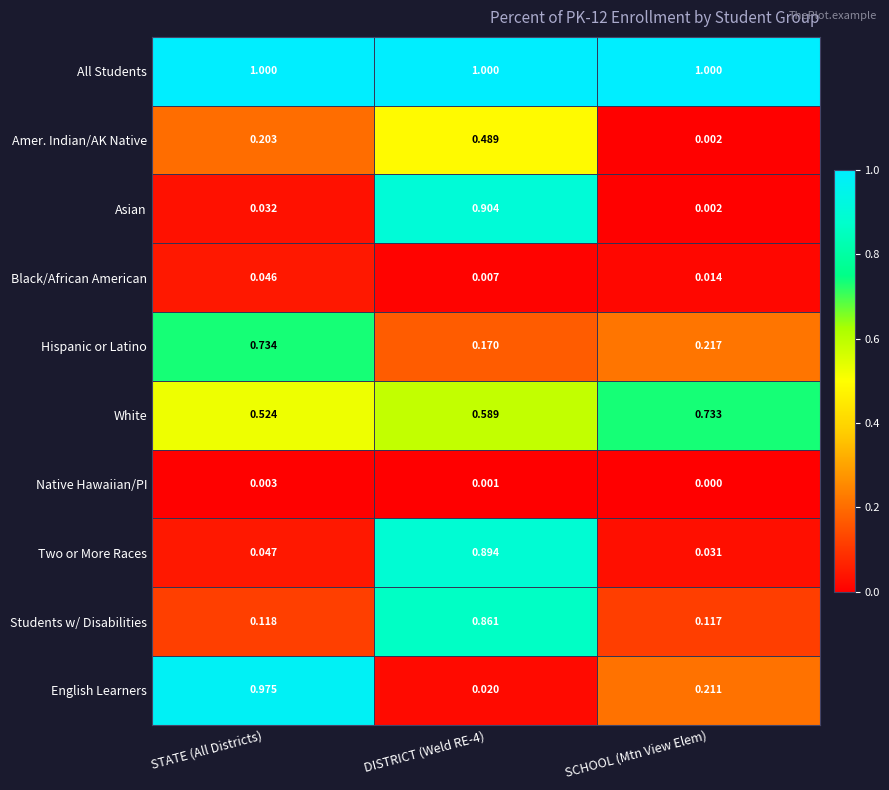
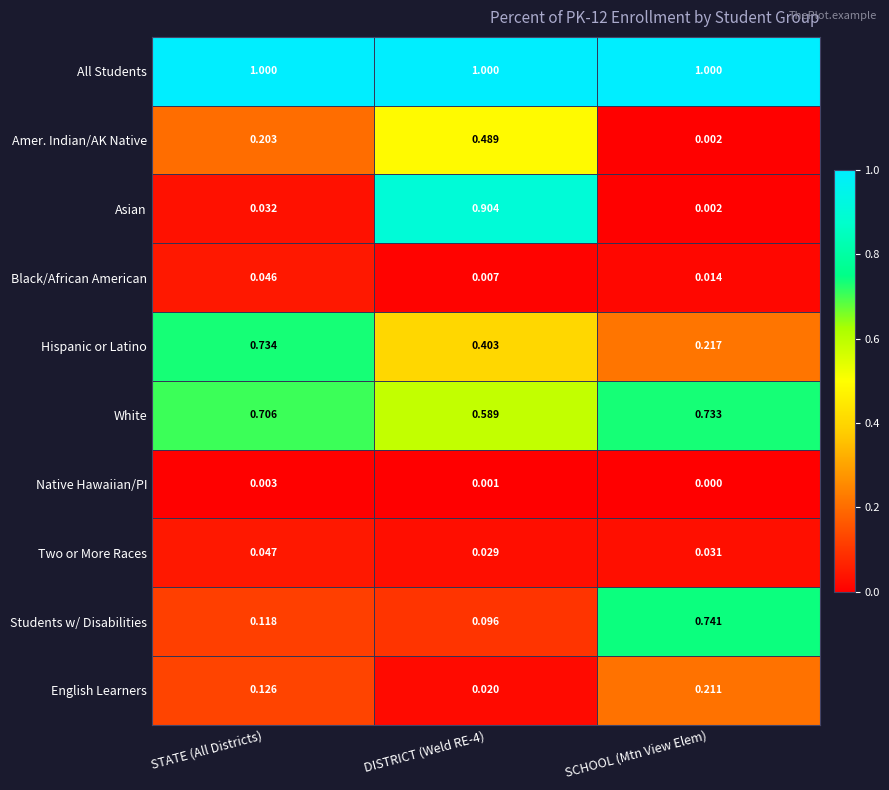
  {
    "All Students": {
      "STATE (All Districts)": 1.000,
      "DISTRICT (Weld RE-4)": 1.000,
      "SCHOOL (Mtn View Elem)": 1.000
    },
    "Amer. Indian/AK Native": {
      "STATE (All Districts)": 0.203,
      "DISTRICT (Weld RE-4)": 0.489,
      "SCHOOL (Mtn View Elem)": 0.002
    },
    "Asian": {
      "STATE (All Districts)": 0.032,
      "DISTRICT (Weld RE-4)": 0.904,
      "SCHOOL (Mtn View Elem)": 0.002
    },
    "Black/African American": {
      "STATE (All Districts)": 0.046,
      "DISTRICT (Weld RE-4)": 0.007,
      "SCHOOL (Mtn View Elem)": 0.014
    },
    "Hispanic or Latino": {
      "STATE (All Districts)": 0.734,
-     "DISTRICT (Weld RE-4)": 0.170,
+     "DISTRICT (Weld RE-4)": 0.403,
      "SCHOOL (Mtn View Elem)": 0.217
    },
    "White": {
-     "STATE (All Districts)": 0.524,
+     "STATE (All Districts)": 0.706,
      "DISTRICT (Weld RE-4)": 0.589,
      "SCHOOL (Mtn View Elem)": 0.733
    },
    "Native Hawaiian/PI": {
      "STATE (All Districts)": 0.003,
      "DISTRICT (Weld RE-4)": 0.001,
      "SCHOOL (Mtn View Elem)": 0.000
    },
    "Two or More Races": {
      "STATE (All Districts)": 0.047,
-     "DISTRICT (Weld RE-4)": 0.894,
+     "DISTRICT (Weld RE-4)": 0.029,
      "SCHOOL (Mtn View Elem)": 0.031
    },
    "Students w/ Disabilities": {
      "STATE (All Districts)": 0.118,
-     "DISTRICT (Weld RE-4)": 0.861,
-     "SCHOOL (Mtn View Elem)": 0.117
+     "DISTRICT (Weld RE-4)": 0.096,
+     "SCHOOL (Mtn View Elem)": 0.741
    },
    "English Learners": {
-     "STATE (All Districts)": 0.975,
+     "STATE (All Districts)": 0.126,
      "DISTRICT (Weld RE-4)": 0.020,
      "SCHOOL (Mtn View Elem)": 0.211
    }
  }
